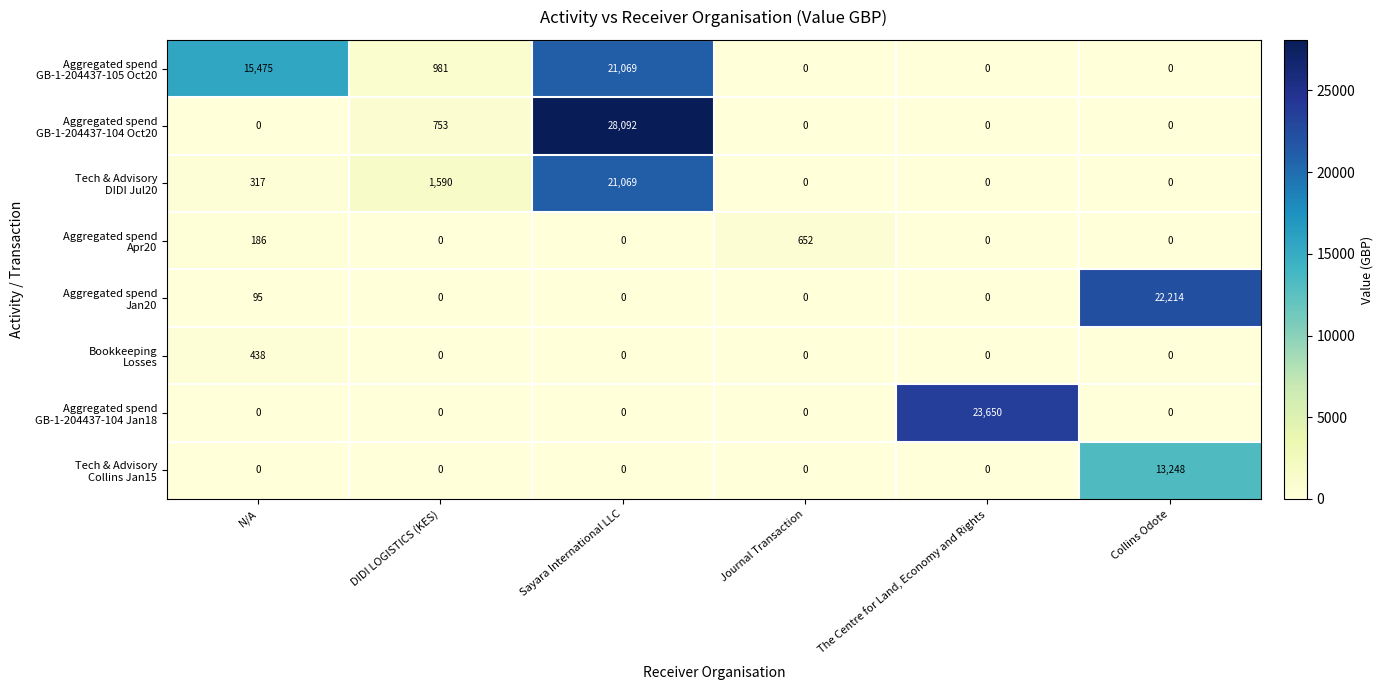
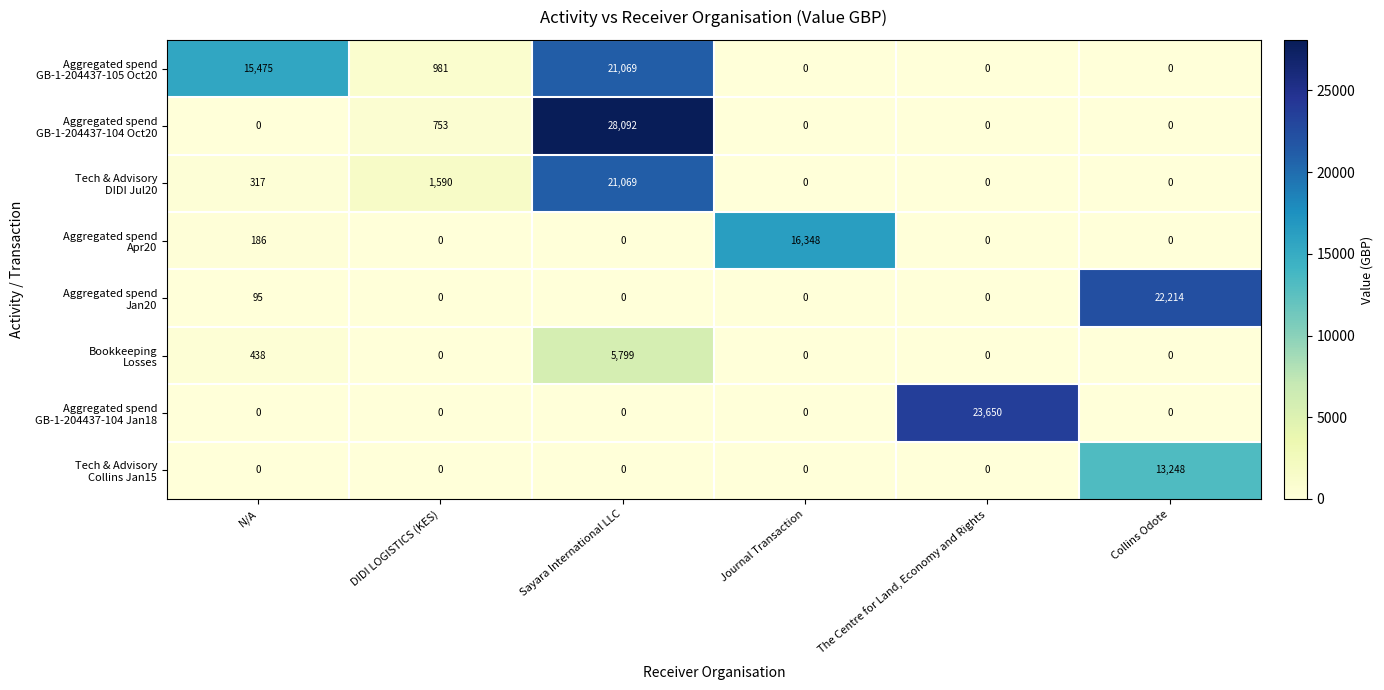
  {
    "Aggregated spend GB-1-204437-105 Oct20": {
      "N/A": "15,475",
      "DIDI LOGISTICS (KES)": "981",
      "Sayara International LLC": "21,069",
      "Journal Transaction": "0",
      "The Centre for Land, Economy and Rights": "0",
      "Collins Odote": "0"
    },
    "Aggregated spend GB-1-204437-104 Oct20": {
      "N/A": "0",
      "DIDI LOGISTICS (KES)": "753",
      "Sayara International LLC": "28,092",
      "Journal Transaction": "0",
      "The Centre for Land, Economy and Rights": "0",
      "Collins Odote": "0"
    },
    "Tech & Advisory DIDI Jul20": {
      "N/A": "317",
      "DIDI LOGISTICS (KES)": "1,590",
      "Sayara International LLC": "21,069",
      "Journal Transaction": "0",
      "The Centre for Land, Economy and Rights": "0",
      "Collins Odote": "0"
    },
    "Aggregated spend Apr20": {
      "N/A": "186",
      "DIDI LOGISTICS (KES)": "0",
      "Sayara International LLC": "0",
-     "Journal Transaction": "652",
+     "Journal Transaction": "16,348",
      "The Centre for Land, Economy and Rights": "0",
      "Collins Odote": "0"
    },
    "Aggregated spend Jan20": {
      "N/A": "95",
      "DIDI LOGISTICS (KES)": "0",
      "Sayara International LLC": "0",
      "Journal Transaction": "0",
      "The Centre for Land, Economy and Rights": "0",
      "Collins Odote": "22,214"
    },
    "Bookkeeping Losses": {
      "N/A": "438",
      "DIDI LOGISTICS (KES)": "0",
-     "Sayara International LLC": "0",
+     "Sayara International LLC": "5,799",
      "Journal Transaction": "0",
      "The Centre for Land, Economy and Rights": "0",
      "Collins Odote": "0"
    },
    "Aggregated spend GB-1-204437-104 Jan18": {
      "N/A": "0",
      "DIDI LOGISTICS (KES)": "0",
      "Sayara International LLC": "0",
      "Journal Transaction": "0",
      "The Centre for Land, Economy and Rights": "23,650",
      "Collins Odote": "0"
    },
    "Tech & Advisory Collins Jan15": {
      "N/A": "0",
      "DIDI LOGISTICS (KES)": "0",
      "Sayara International LLC": "0",
      "Journal Transaction": "0",
      "The Centre for Land, Economy and Rights": "0",
      "Collins Odote": "13,248"
    }
  }
